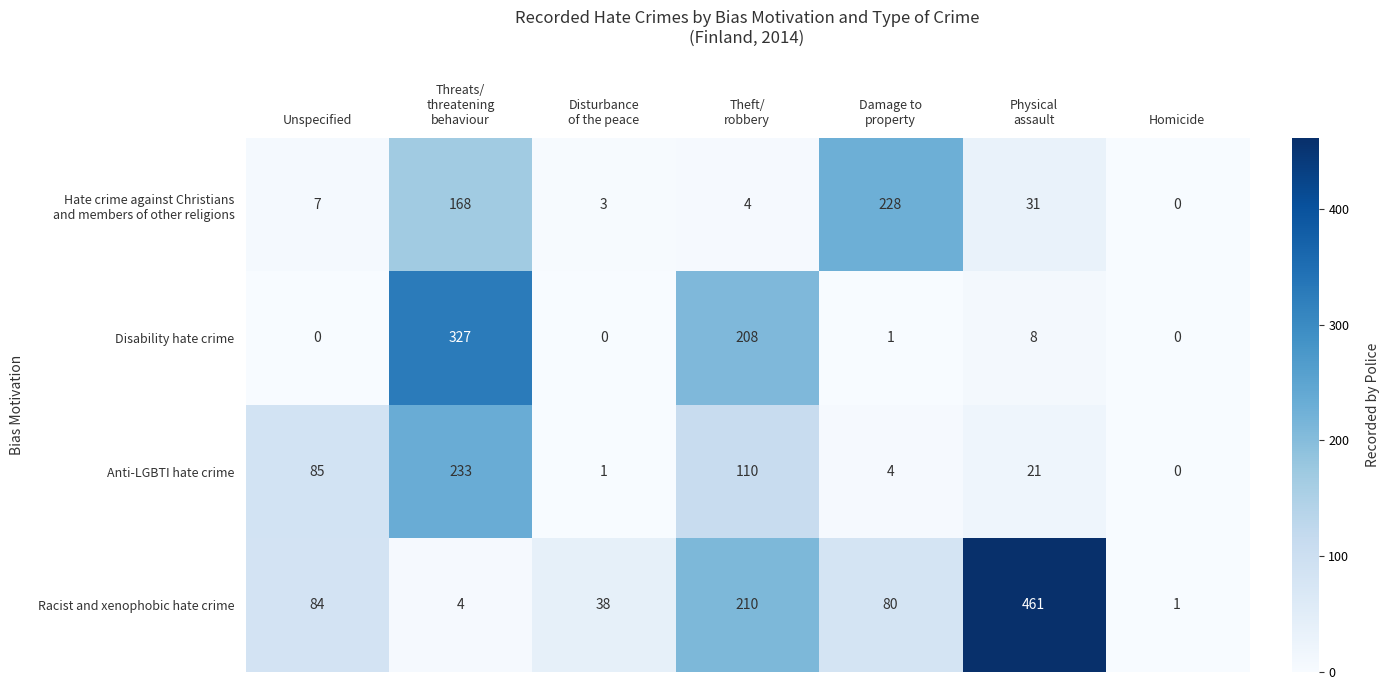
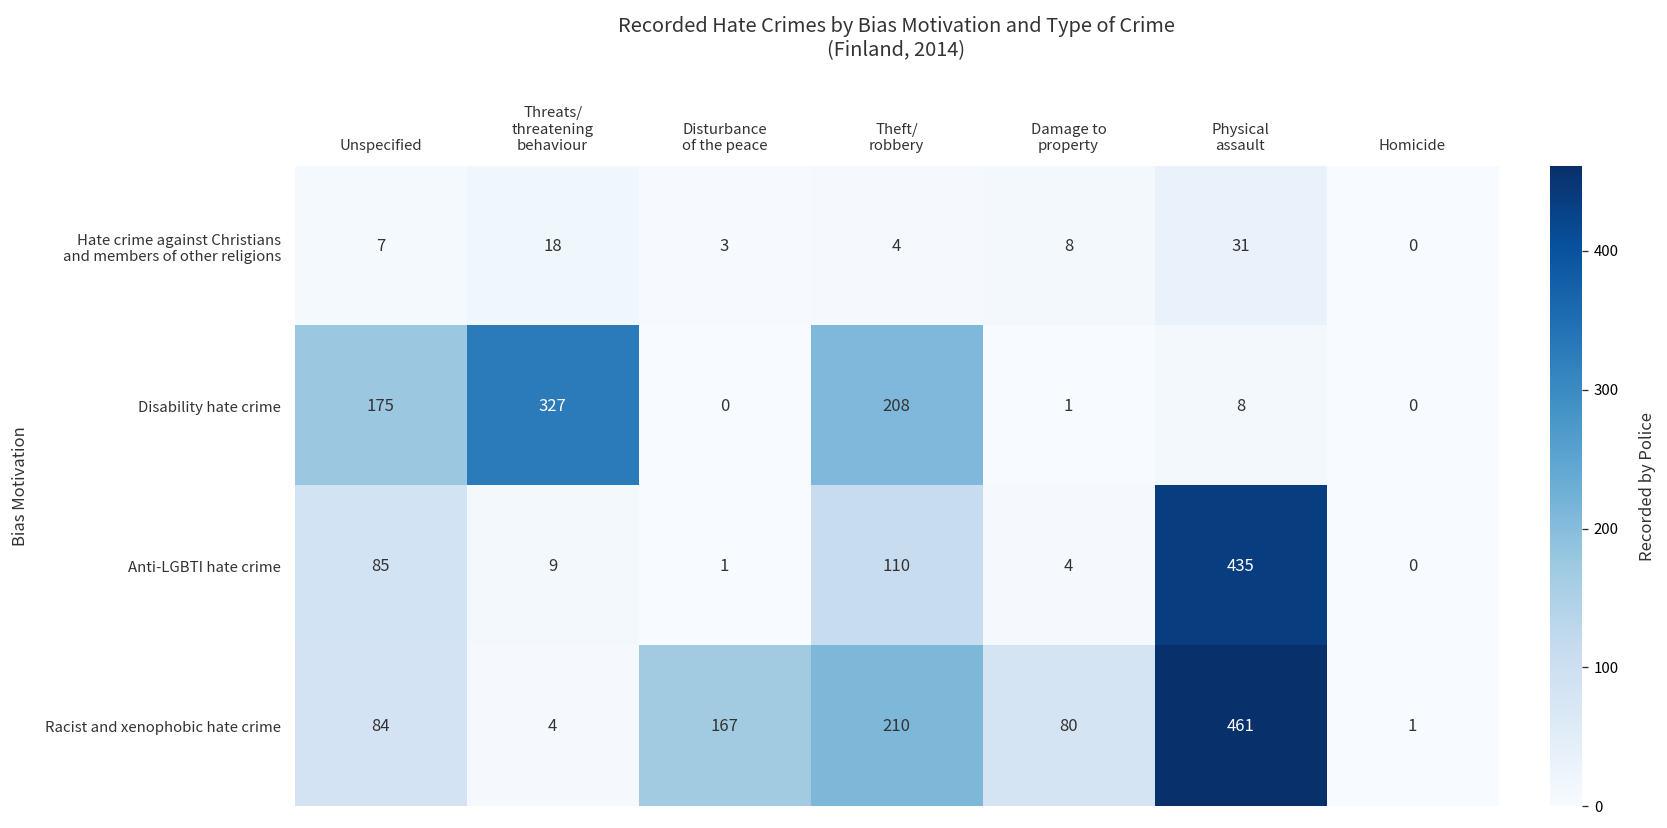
  {
    "Hate crime against Christians and members of other religions": {
      "Unspecified": 7,
-     "Threats/ threatening behaviour": 168,
+     "Threats/ threatening behaviour": 18,
      "Disturbance of the peace": 3,
      "Theft/ robbery": 4,
-     "Damage to property": 228,
+     "Damage to property": 8,
      "Physical assault": 31,
      "Homicide": 0
    },
    "Disability hate crime": {
-     "Unspecified": 0,
+     "Unspecified": 175,
      "Threats/ threatening behaviour": 327,
      "Disturbance of the peace": 0,
      "Theft/ robbery": 208,
      "Damage to property": 1,
      "Physical assault": 8,
      "Homicide": 0
    },
    "Anti-LGBTI hate crime": {
      "Unspecified": 85,
-     "Threats/ threatening behaviour": 233,
+     "Threats/ threatening behaviour": 9,
      "Disturbance of the peace": 1,
      "Theft/ robbery": 110,
      "Damage to property": 4,
-     "Physical assault": 21,
+     "Physical assault": 435,
      "Homicide": 0
    },
    "Racist and xenophobic hate crime": {
      "Unspecified": 84,
      "Threats/ threatening behaviour": 4,
-     "Disturbance of the peace": 38,
+     "Disturbance of the peace": 167,
      "Theft/ robbery": 210,
      "Damage to property": 80,
      "Physical assault": 461,
      "Homicide": 1
    }
  }
